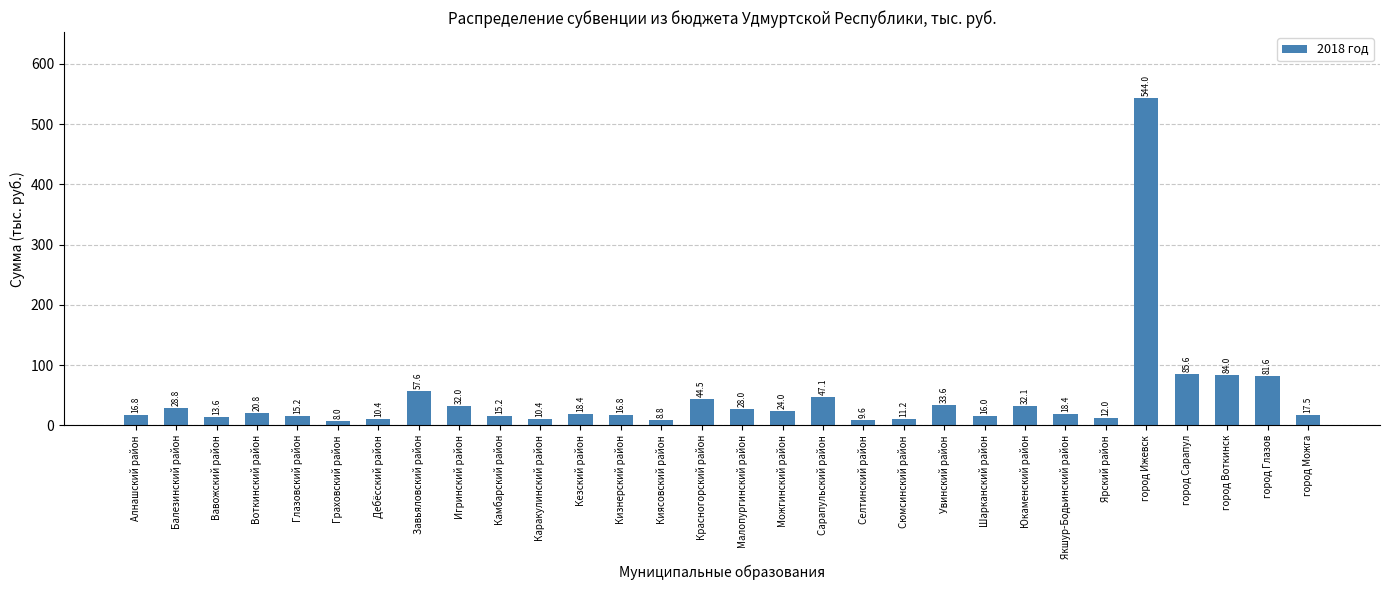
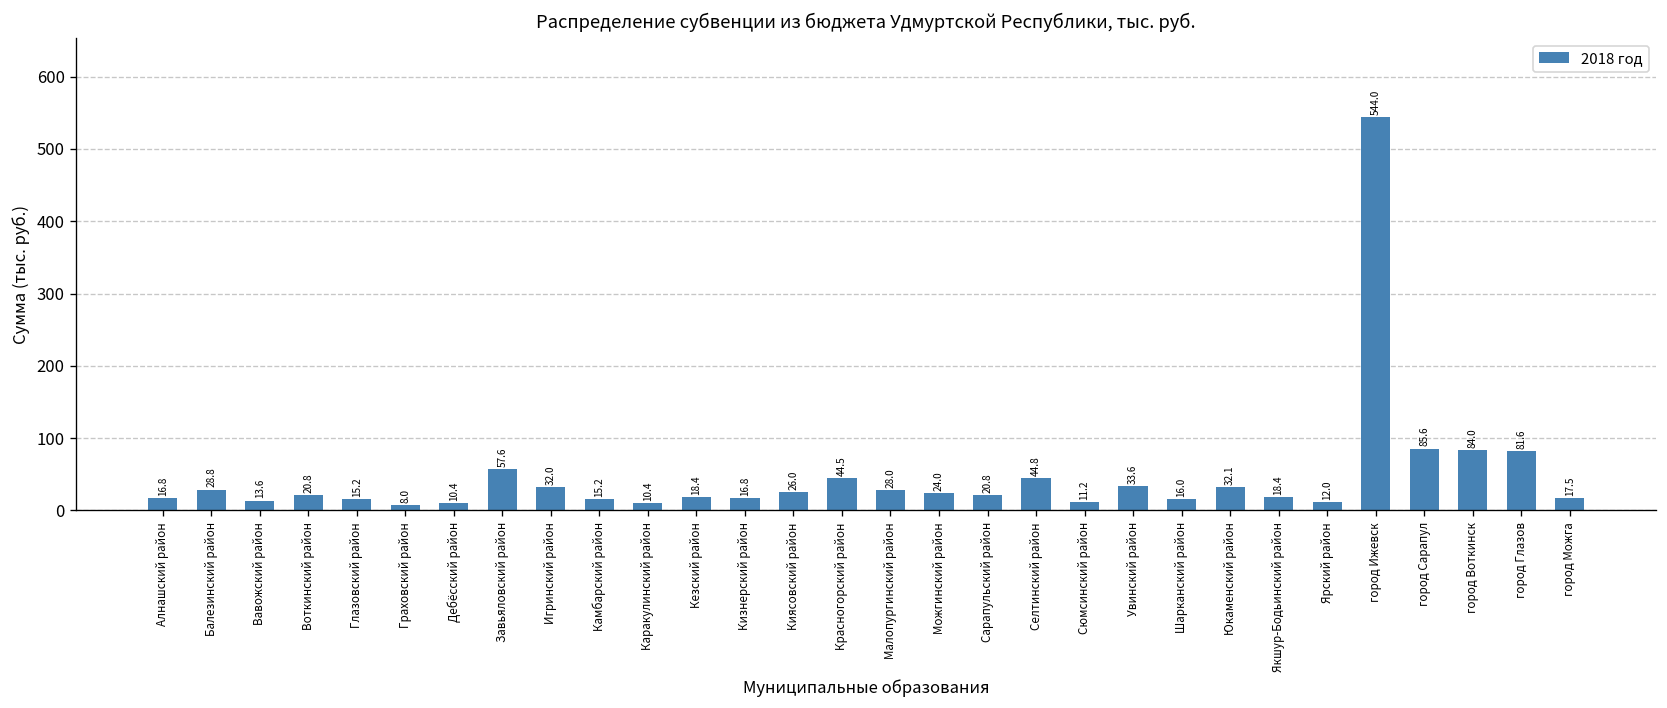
  {
    "Алнашский район": 16.8,
    "Балезинский район": 28.8,
    "Вавожский район": 13.6,
    "Воткинский район": 20.8,
    "Глазовский район": 15.2,
    "Граховский район": 8.0,
    "Дебёсский район": 10.4,
    "Завьяловский район": 57.6,
    "Игринский район": 32.0,
    "Камбарский район": 15.2,
    "Каракулинский район": 10.4,
    "Кезский район": 18.4,
    "Кизнерский район": 16.8,
-   "Киясовский район": 8.8,
+   "Киясовский район": 26.0,
    "Красногорский район": 44.5,
    "Малопургинский район": 28.0,
    "Можгинский район": 24.0,
-   "Сарапульский район": 47.1,
-   "Селтинский район": 9.6,
+   "Сарапульский район": 20.8,
+   "Селтинский район": 44.8,
    "Сюмсинский район": 11.2,
    "Увинский район": 33.6,
    "Шарканский район": 16.0,
    "Юкаменский район": 32.1,
    "Якшур-Бодьинский район": 18.4,
    "Ярский район": 12.0,
    "город Ижевск": 544.0,
    "город Сарапул": 85.6,
    "город Воткинск": 84.0,
    "город Глазов": 81.6,
    "город Можга": 17.5
  }
